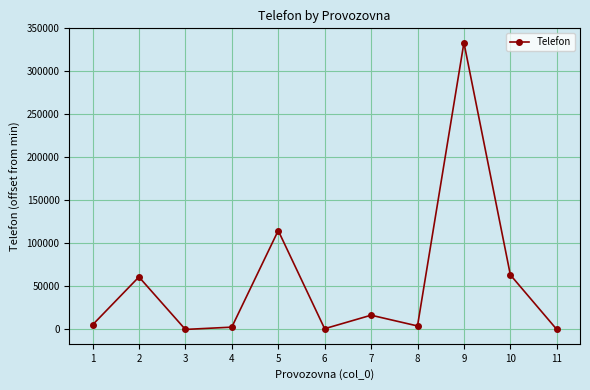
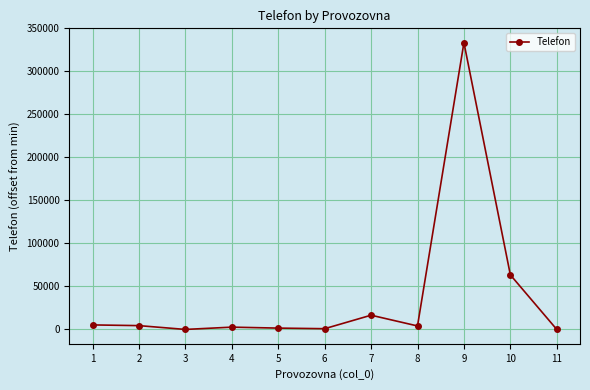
  {
    "1": 10000,
-   "2": 60000,
+   "2": 0,
    "3": 0,
    "4": 0,
-   "5": 110000,
+   "5": 0,
    "6": 0,
    "7": 20000,
    "8": 0,
    "9": 330000,
    "10": 60000,
    "11": 0
  }
